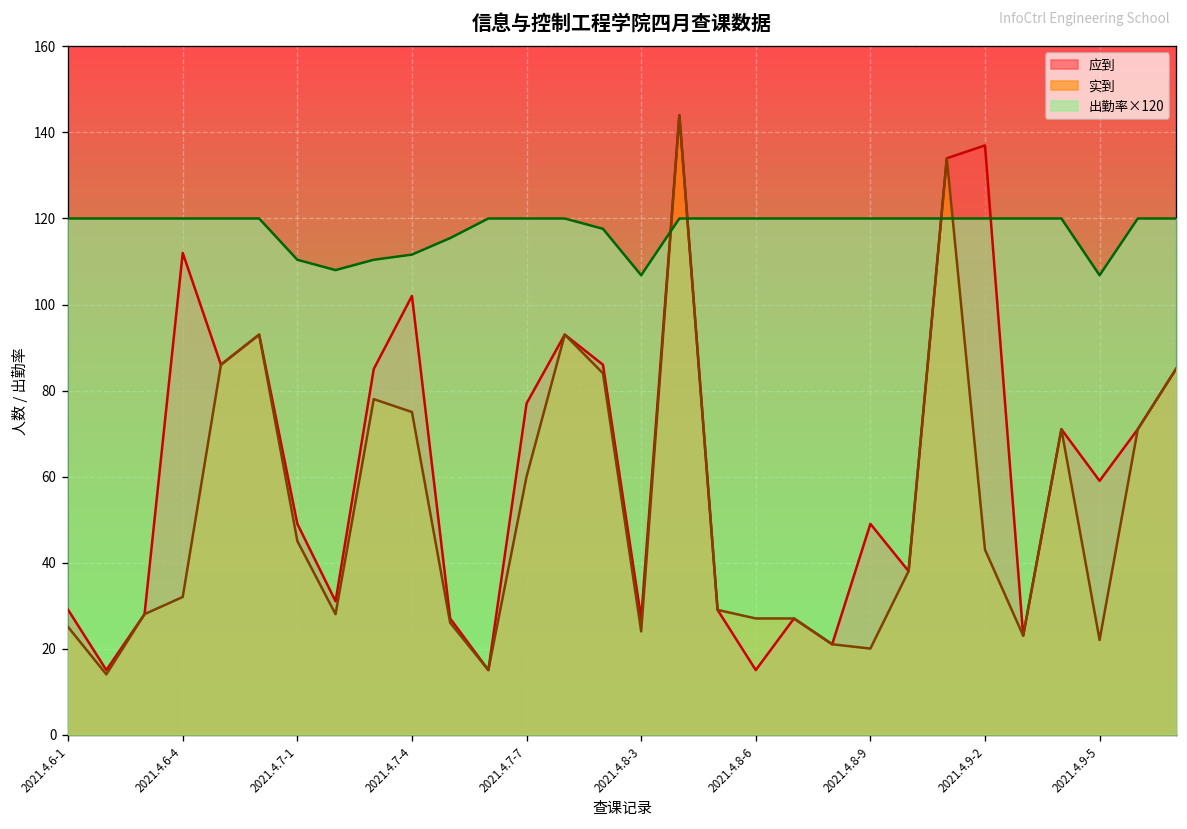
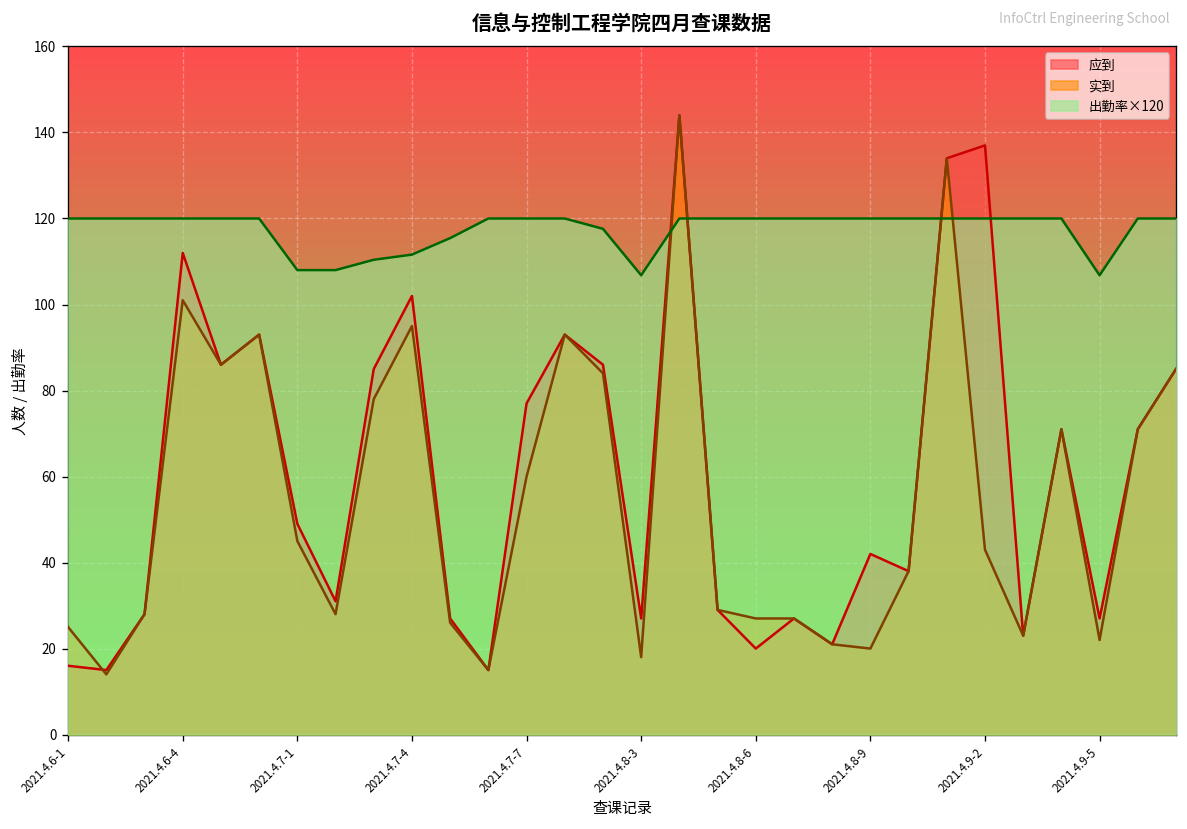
  {
    "应到": {
-     "2021.4.6-1": 29,
+     "2021.4.6-1": 16,
      "2021.4.6-4": 112,
      "2021.4.7-1": 49,
      "2021.4.7-4": 102,
      "2021.4.7-7": 77,
      "2021.4.8-3": 27,
-     "2021.4.8-6": 15,
-     "2021.4.8-9": 49,
+     "2021.4.8-6": 20,
+     "2021.4.8-9": 42,
      "2021.4.9-2": 137,
-     "2021.4.9-5": 59
+     "2021.4.9-5": 27
    },
    "实到": {
      "2021.4.6-1": 25,
-     "2021.4.6-4": 32,
+     "2021.4.6-4": 101,
      "2021.4.7-1": 45,
-     "2021.4.7-4": 75,
+     "2021.4.7-4": 95,
      "2021.4.7-7": 60,
-     "2021.4.8-3": 24,
+     "2021.4.8-3": 18,
      "2021.4.8-6": 27,
      "2021.4.8-9": 20,
      "2021.4.9-2": 43,
      "2021.4.9-5": 22
    },
    "出勤率×120": {
      "2021.4.6-1": 120,
      "2021.4.6-4": 120,
-     "2021.4.7-1": 110,
+     "2021.4.7-1": 108,
      "2021.4.7-4": 112,
      "2021.4.7-7": 120,
      "2021.4.8-3": 107,
      "2021.4.8-6": 120,
      "2021.4.8-9": 120,
      "2021.4.9-2": 120,
      "2021.4.9-5": 107
    }
  }
